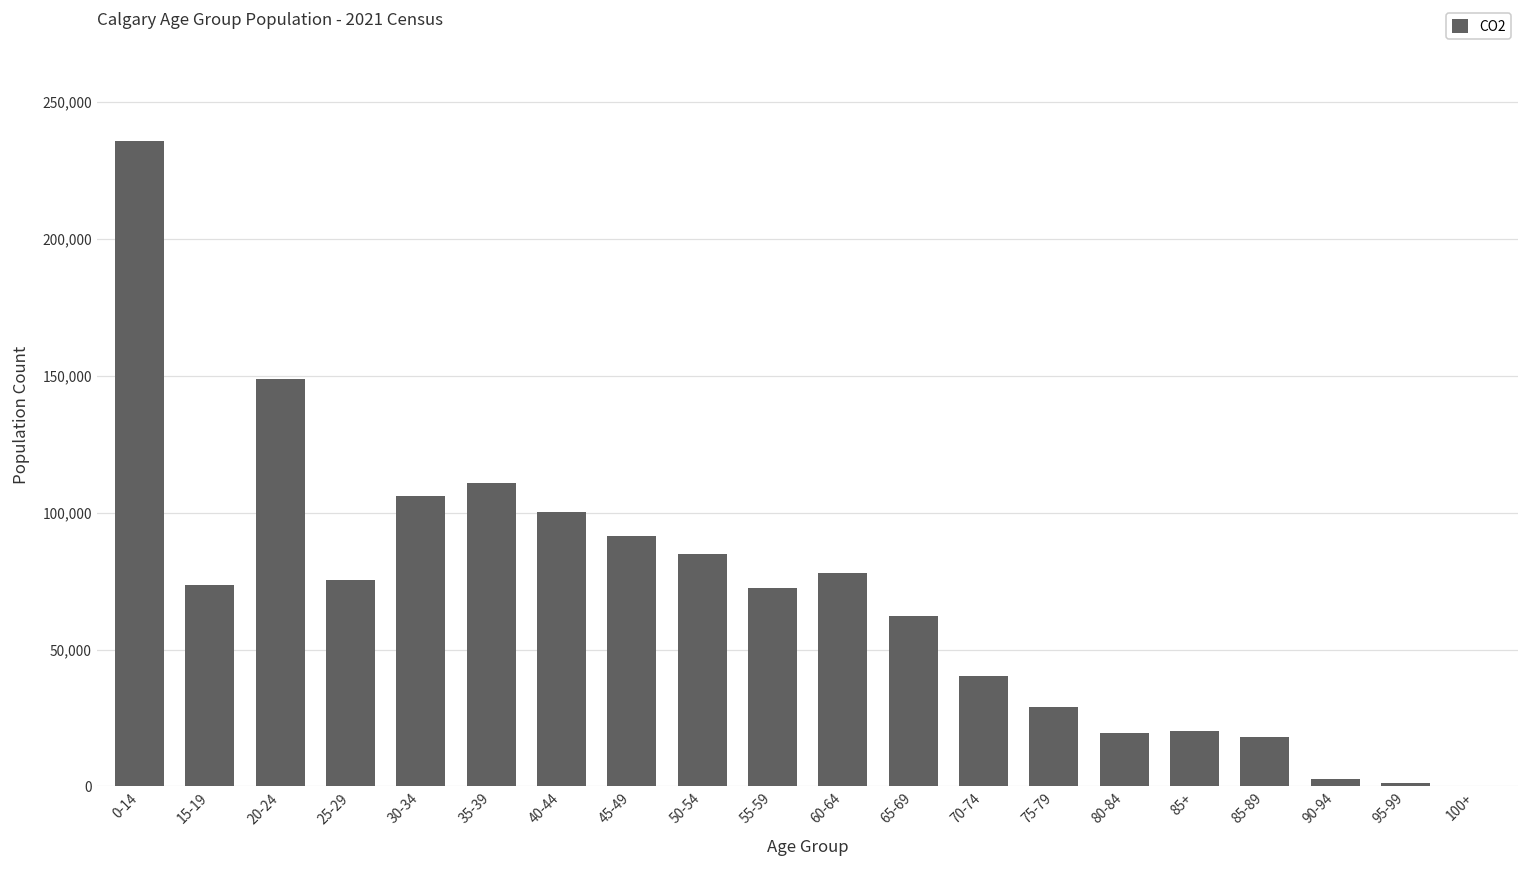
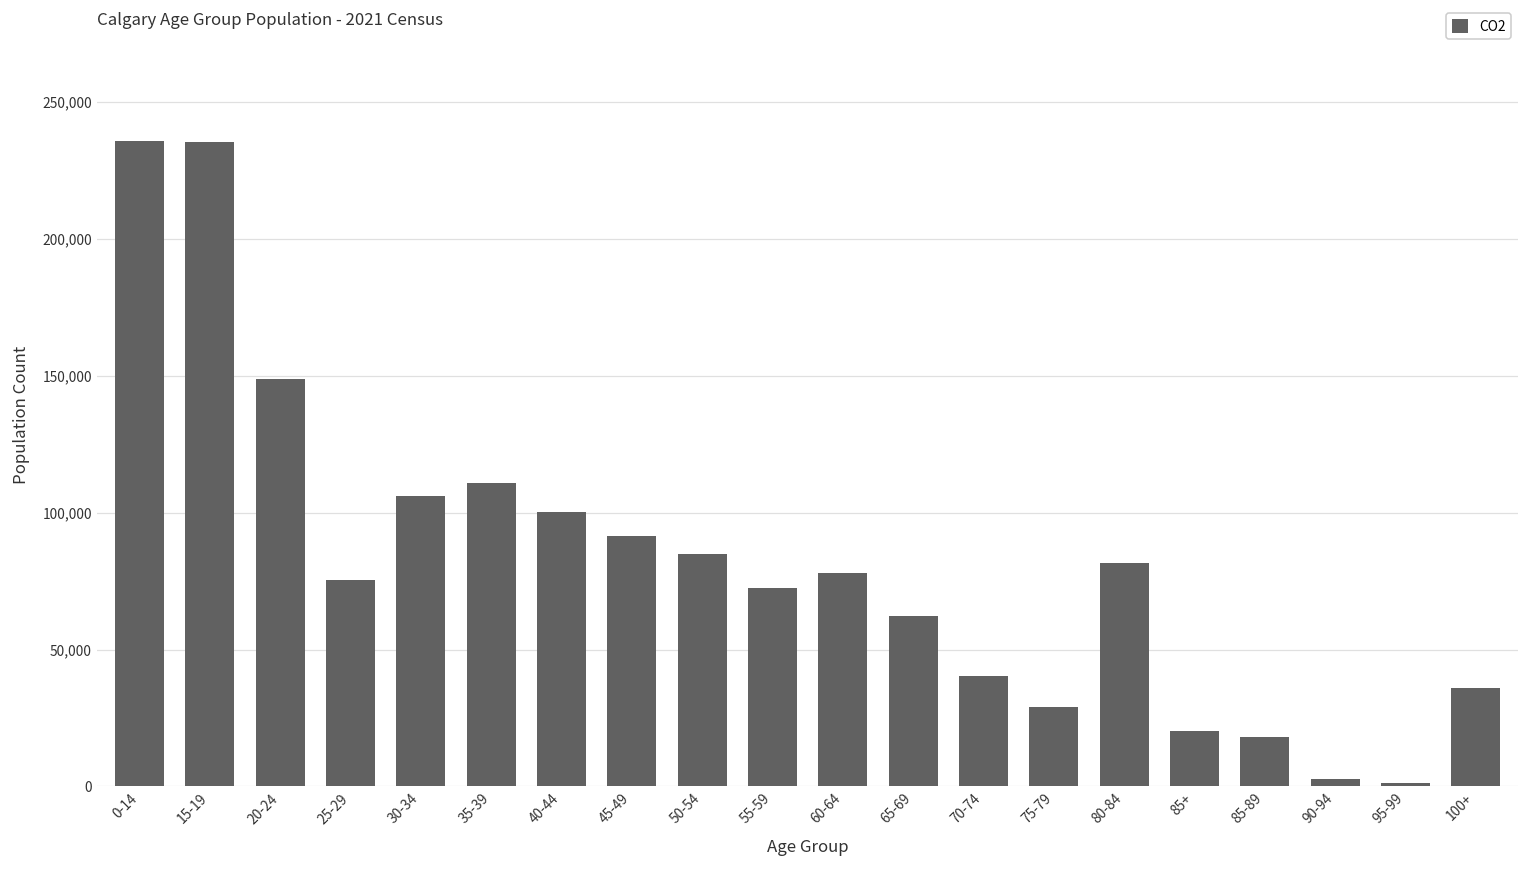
  {
    "0-14": "236,000",
-   "15-19": "73,000",
+   "15-19": "235,000",
    "20-24": "149,000",
    "25-29": "75,000",
    "30-34": "106,000",
    "35-39": "111,000",
    "40-44": "100,000",
    "45-49": "91,000",
    "50-54": "85,000",
    "55-59": "72,000",
    "60-64": "78,000",
    "65-69": "62,000",
    "70-74": "40,000",
    "75-79": "29,000",
-   "80-84": "19,000",
+   "80-84": "82,000",
    "85+": "20,000",
    "85-89": "18,000",
    "90-94": "3,000",
    "95-99": "1,000",
-   "100+": "0"
+   "100+": "36,000"
  }
